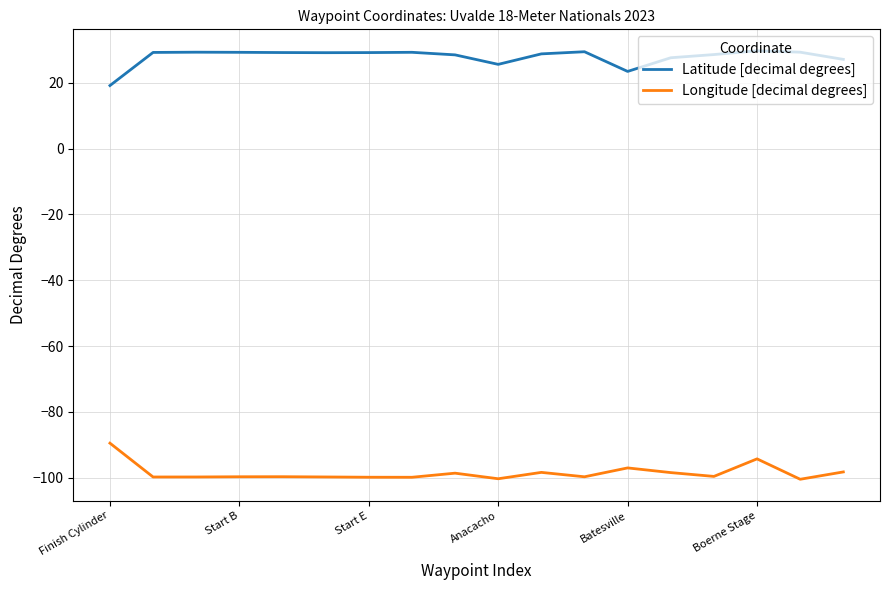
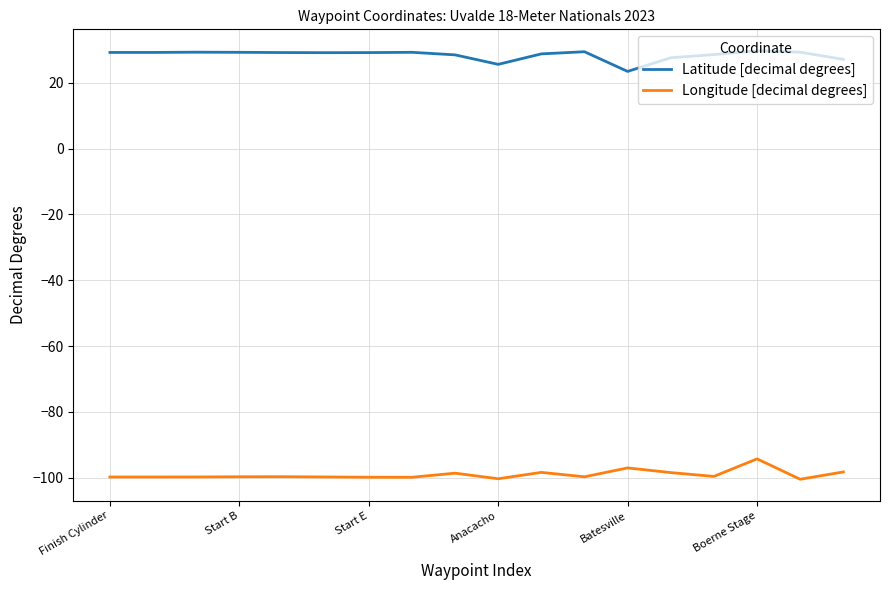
  {
    "Latitude [decimal degrees]": {
-     "Finish Cylinder": 19,
+     "Finish Cylinder": 29,
      "Start B": 29,
      "Start E": 29,
      "Anacacho": 26,
      "Batesville": 23
    },
    "Longitude [decimal degrees]": {
-     "Finish Cylinder": -89,
+     "Finish Cylinder": -100,
      "Start B": -100,
      "Start E": -100,
      "Anacacho": -100,
      "Batesville": -97,
      "Boerne Stage": -94
    }
  }
